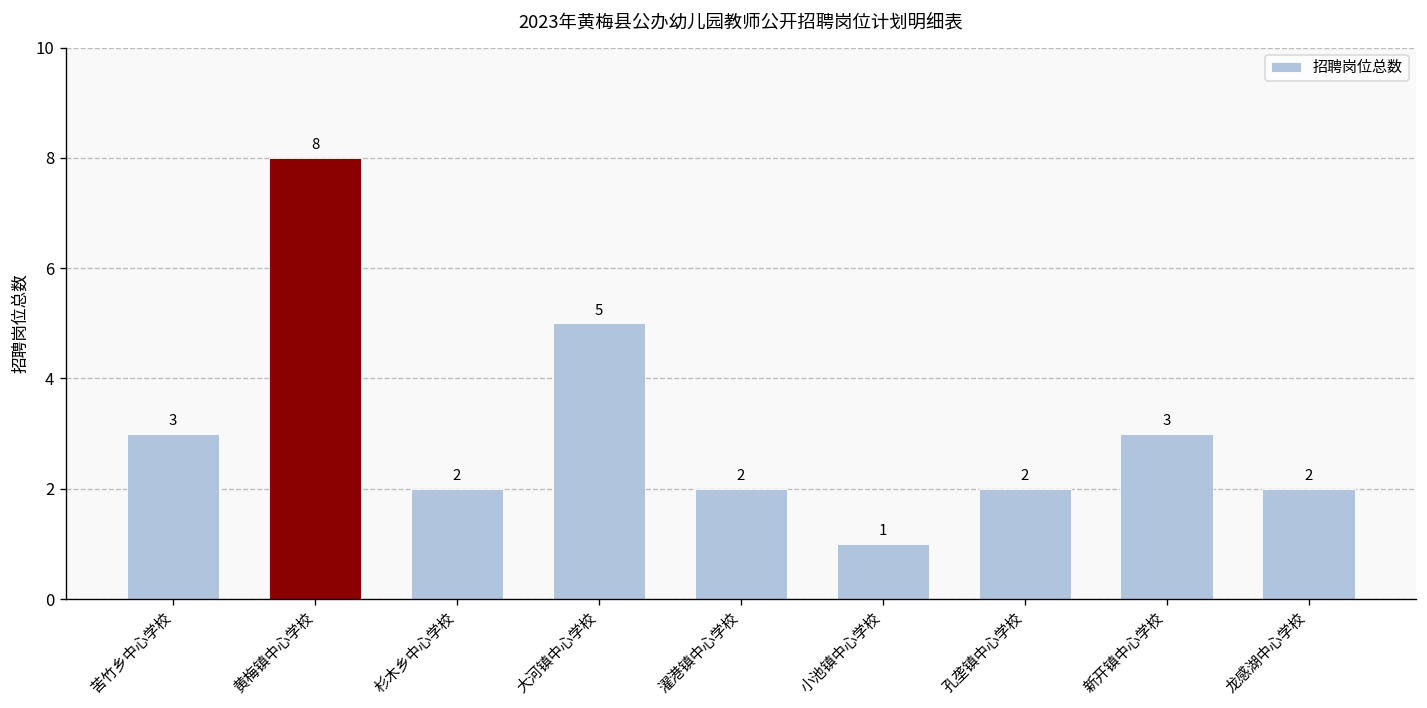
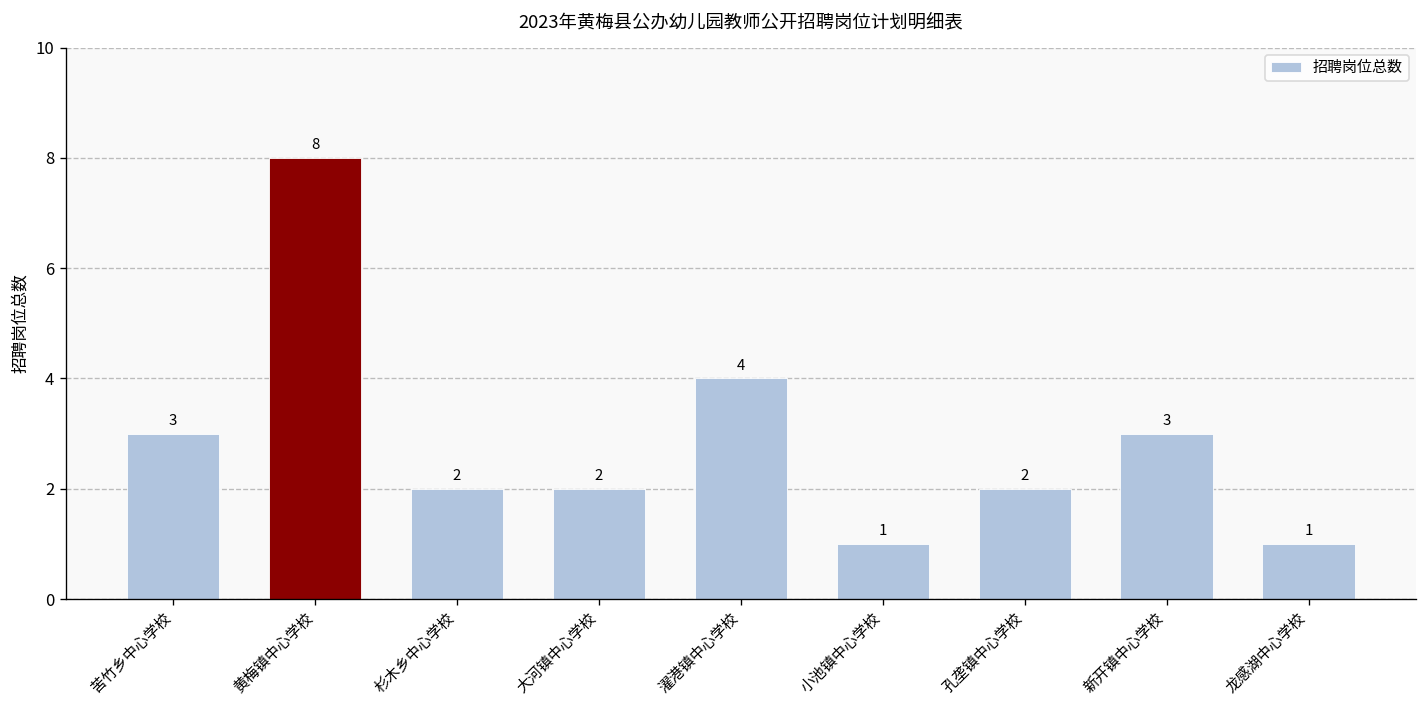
  {
    "苦竹乡中心学校": 3,
    "黄梅镇中心学校": 8,
    "杉木乡中心学校": 2,
-   "大河镇中心学校": 5,
-   "濯港镇中心学校": 2,
+   "大河镇中心学校": 2,
+   "濯港镇中心学校": 4,
    "小池镇中心学校": 1,
    "孔垄镇中心学校": 2,
    "新开镇中心学校": 3,
-   "龙感湖中心学校": 2
+   "龙感湖中心学校": 1
  }
